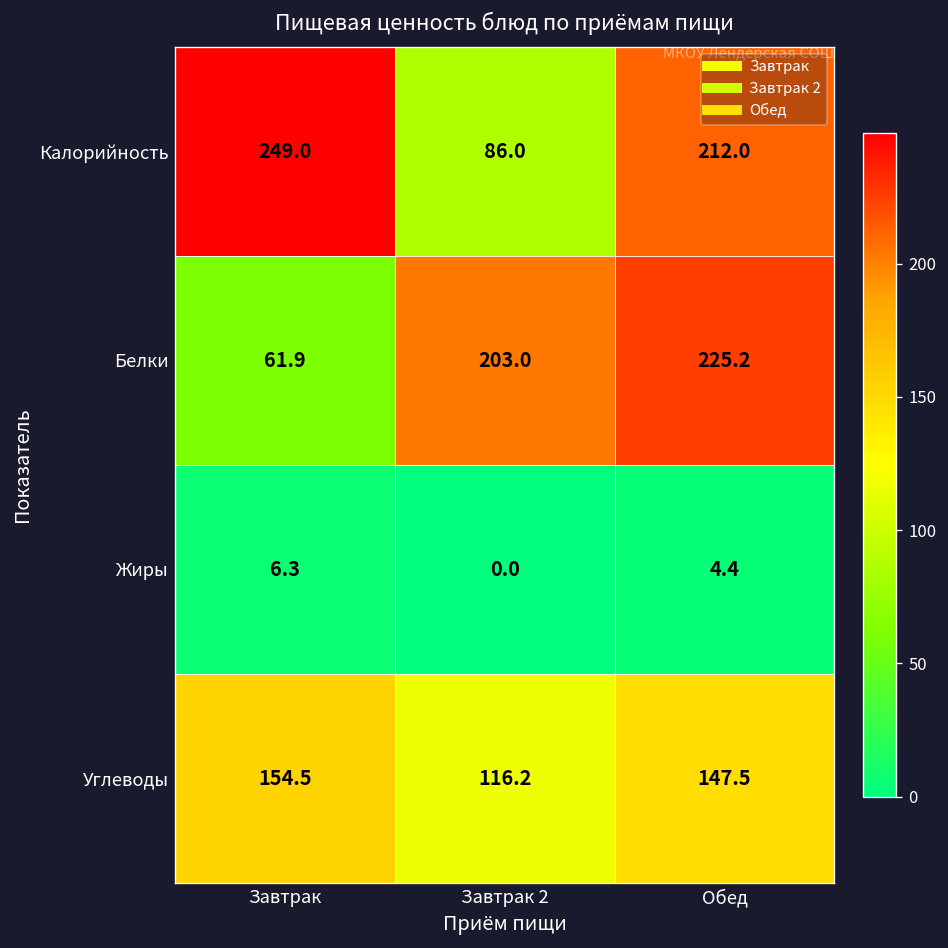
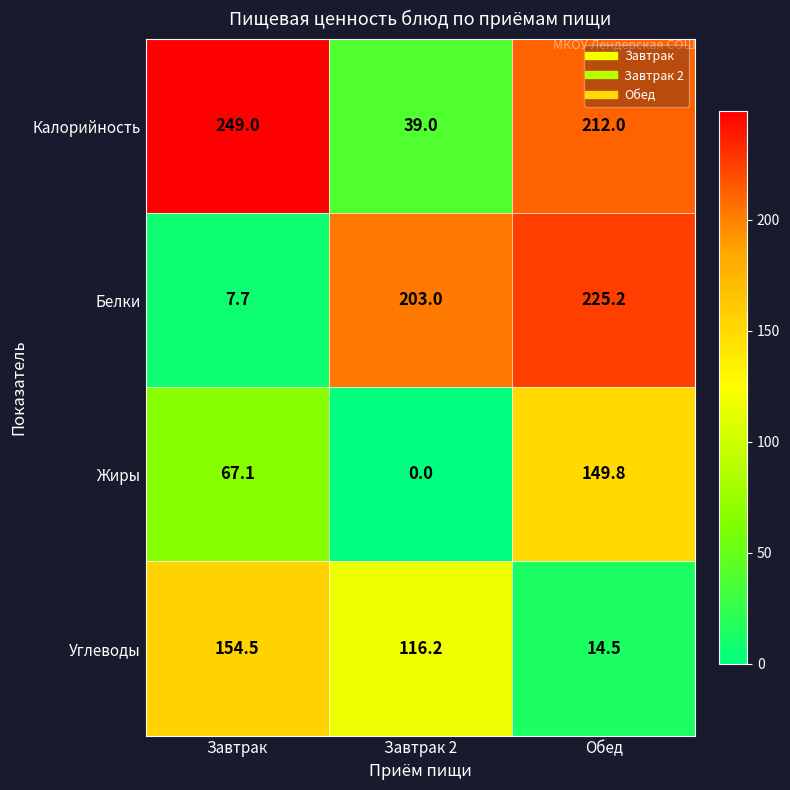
  {
    "Калорийность": {
      "Завтрак": 249.0,
-     "Завтрак 2": 86.0,
+     "Завтрак 2": 39.0,
      "Обед": 212.0
    },
    "Белки": {
-     "Завтрак": 61.9,
+     "Завтрак": 7.7,
      "Завтрак 2": 203.0,
      "Обед": 225.2
    },
    "Жиры": {
-     "Завтрак": 6.3,
+     "Завтрак": 67.1,
      "Завтрак 2": 0.0,
-     "Обед": 4.4
+     "Обед": 149.8
    },
    "Углеводы": {
      "Завтрак": 154.5,
      "Завтрак 2": 116.2,
-     "Обед": 147.5
+     "Обед": 14.5
    }
  }
